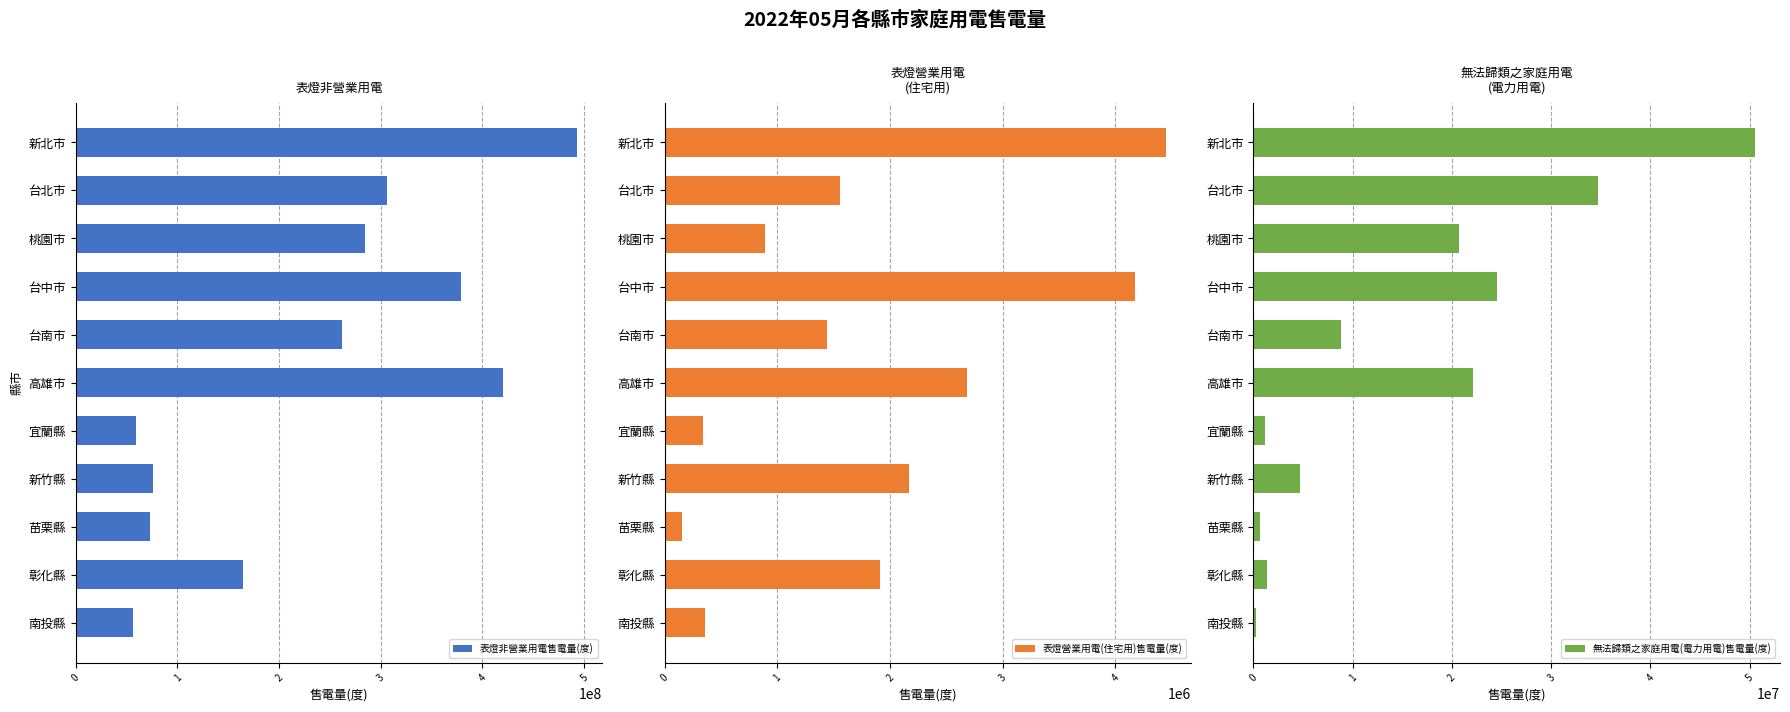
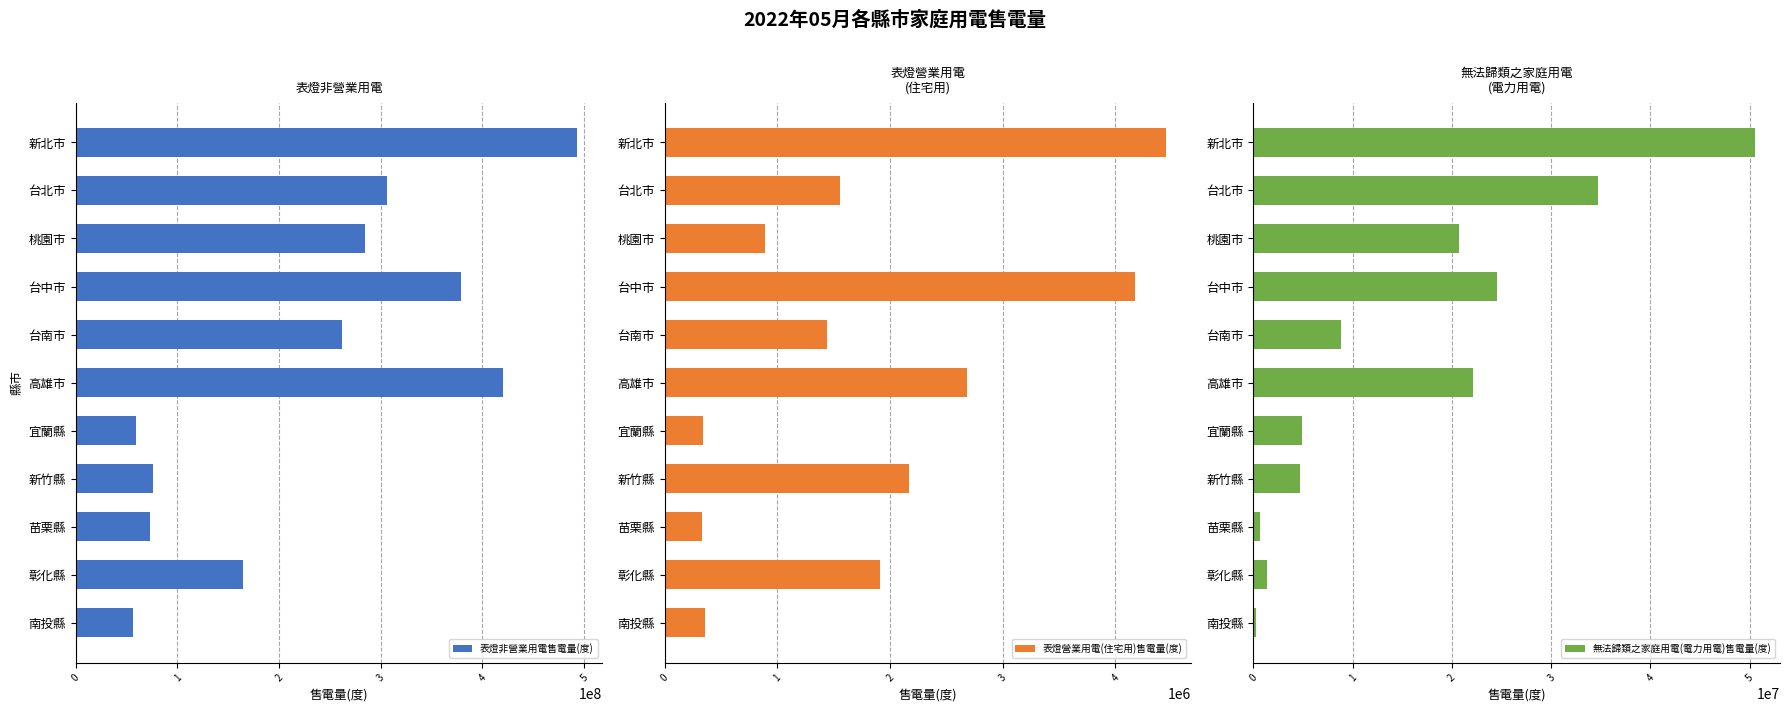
  {
    "表燈非營業用電": {
      "新北市": 493000000,
      "台北市": 306000000,
      "桃園市": 285000000,
      "台中市": 379000000,
      "台南市": 262000000,
      "高雄市": 420000000,
      "宜蘭縣": 59000000,
      "新竹縣": 76000000,
      "苗栗縣": 73000000,
      "彰化縣": 165000000,
      "南投縣": 56000000
    },
    "表燈營業用電 (住宅用)": {
      "新北市": 4450000,
      "台北市": 1560000,
      "桃園市": 890000,
      "台中市": 4180000,
      "台南市": 1440000,
      "高雄市": 2680000,
      "宜蘭縣": 340000,
      "新竹縣": 2170000,
-     "苗栗縣": 160000,
+     "苗栗縣": 330000,
      "彰化縣": 1910000,
      "南投縣": 360000
    },
    "無法歸類之家庭用電 (電力用電)": {
      "新北市": 51000000,
      "台北市": 35000000,
      "桃園市": 21000000,
      "台中市": 25000000,
      "台南市": 9000000,
      "高雄市": 22000000,
-     "宜蘭縣": 1000000,
+     "宜蘭縣": 5000000,
      "新竹縣": 5000000,
      "苗栗縣": 1000000,
      "彰化縣": 1000000,
      "南投縣": 0
    }
  }
